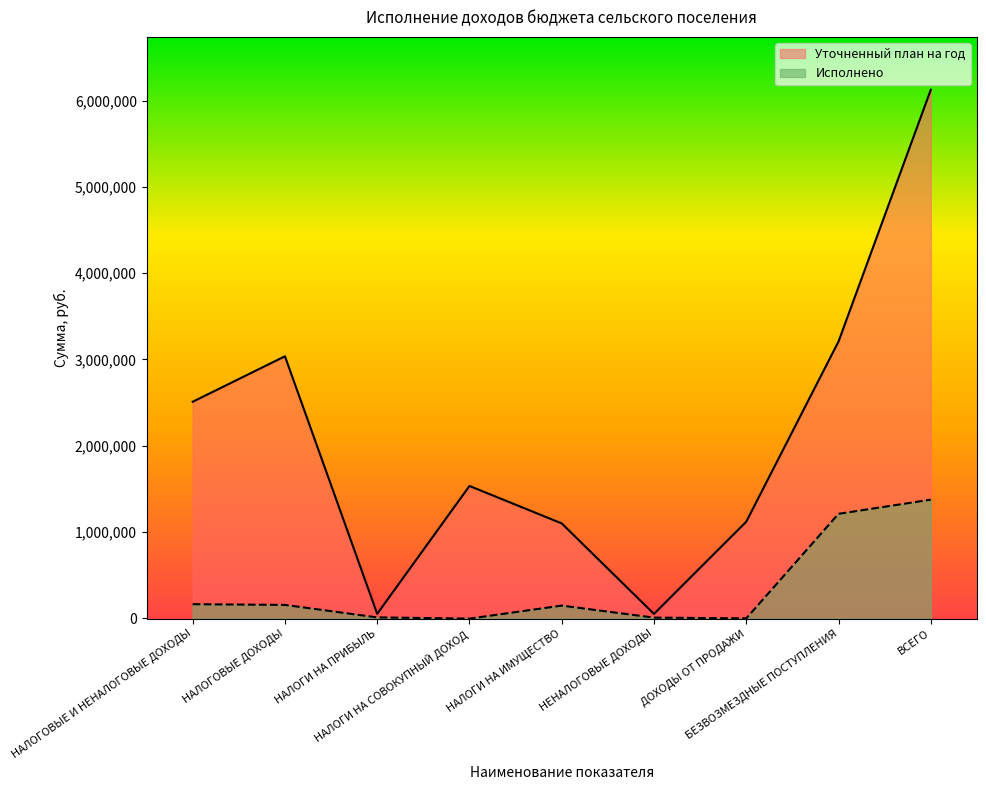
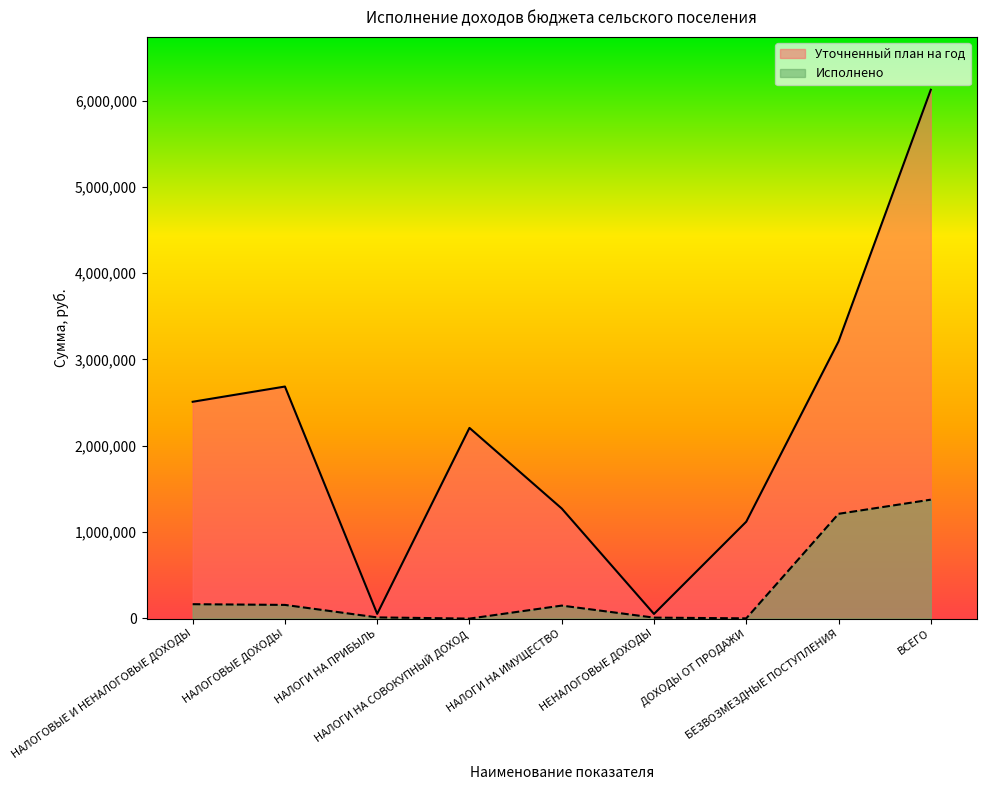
  {
    "Уточненный план на год": {
      "НАЛОГОВЫЕ И НЕНАЛОГОВЫЕ ДОХОДЫ": "2,500,000",
-     "НАЛОГОВЫЕ ДОХОДЫ": "3,000,000",
+     "НАЛОГОВЫЕ ДОХОДЫ": "2,700,000",
      "НАЛОГИ НА ПРИБЫЛЬ": "100,000",
-     "НАЛОГИ НА СОВОКУПНЫЙ ДОХОД": "1,500,000",
-     "НАЛОГИ НА ИМУЩЕСТВО": "1,100,000",
+     "НАЛОГИ НА СОВОКУПНЫЙ ДОХОД": "2,200,000",
+     "НАЛОГИ НА ИМУЩЕСТВО": "1,300,000",
      "НЕНАЛОГОВЫЕ ДОХОДЫ": "100,000",
      "ДОХОДЫ ОТ ПРОДАЖИ": "1,100,000",
      "БЕЗВОЗМЕЗДНЫЕ ПОСТУПЛЕНИЯ": "3,200,000",
      "ВСЕГО": "6,100,000"
    }
  }
